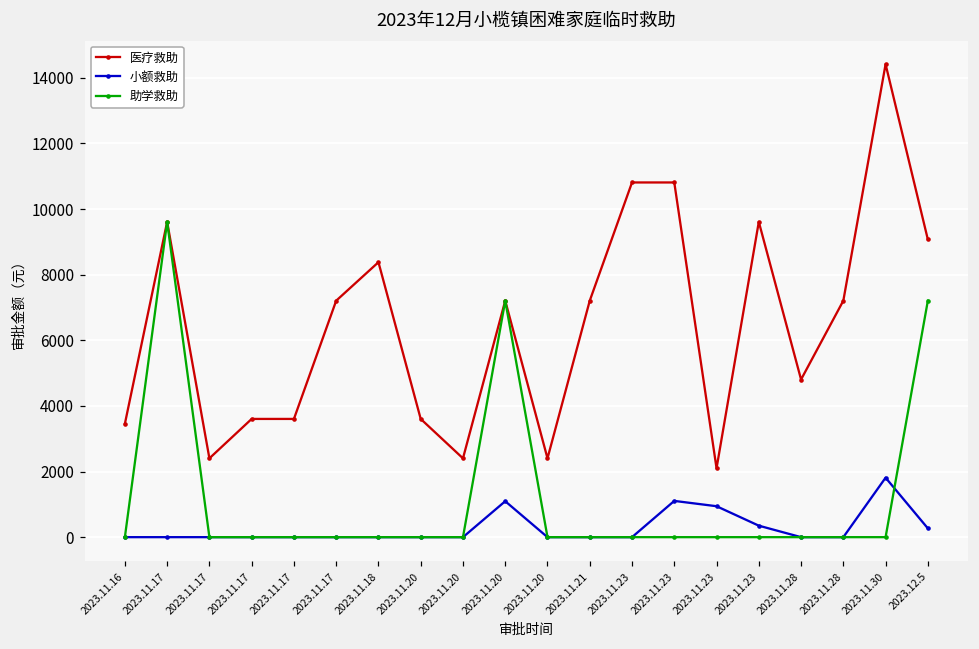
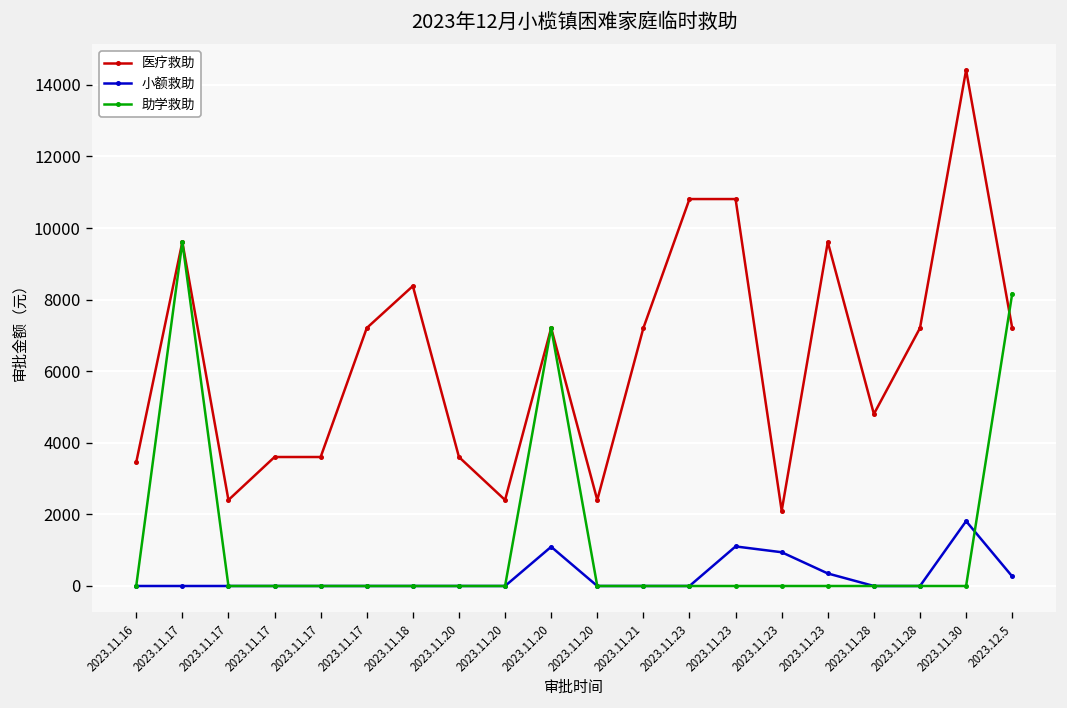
  {
    "医疗救助": {
      "2023.11.16": 3500,
      "2023.11.18": 8400,
      "2023.11.21": 7200,
      "2023.11.30": 14400,
-     "2023.12.5": 9100
+     "2023.12.5": 7200
    },
    "小额救助": {
      "2023.11.30": 1800,
      "2023.12.5": 300
    },
    "助学救助": {
      "2023.11.30": 0,
-     "2023.12.5": 7200
+     "2023.12.5": 8200
    }
  }
